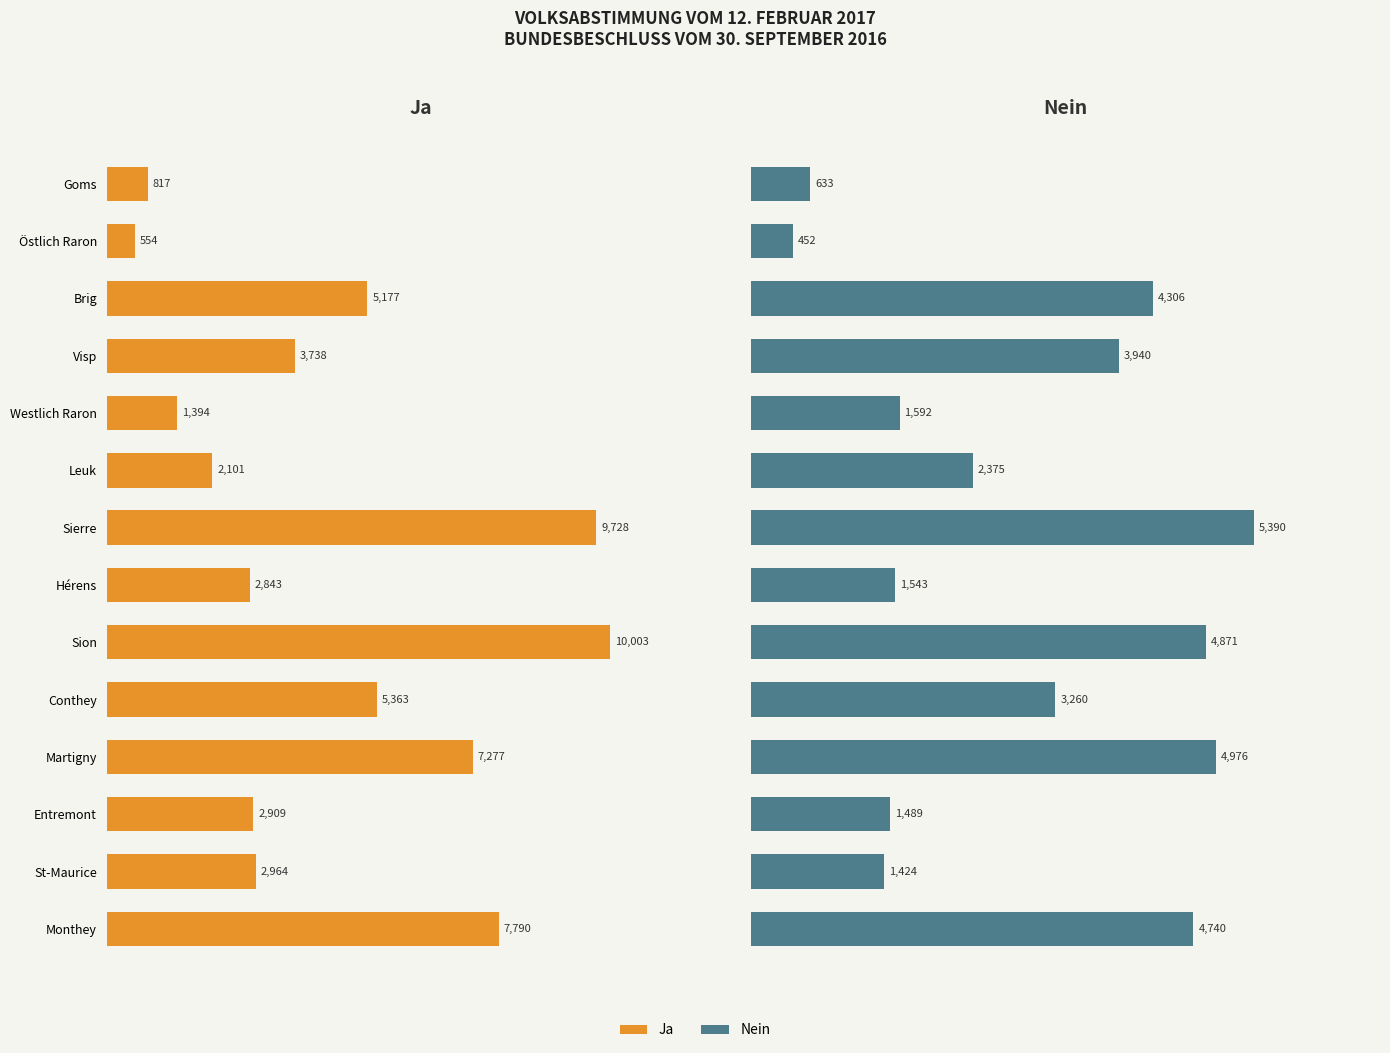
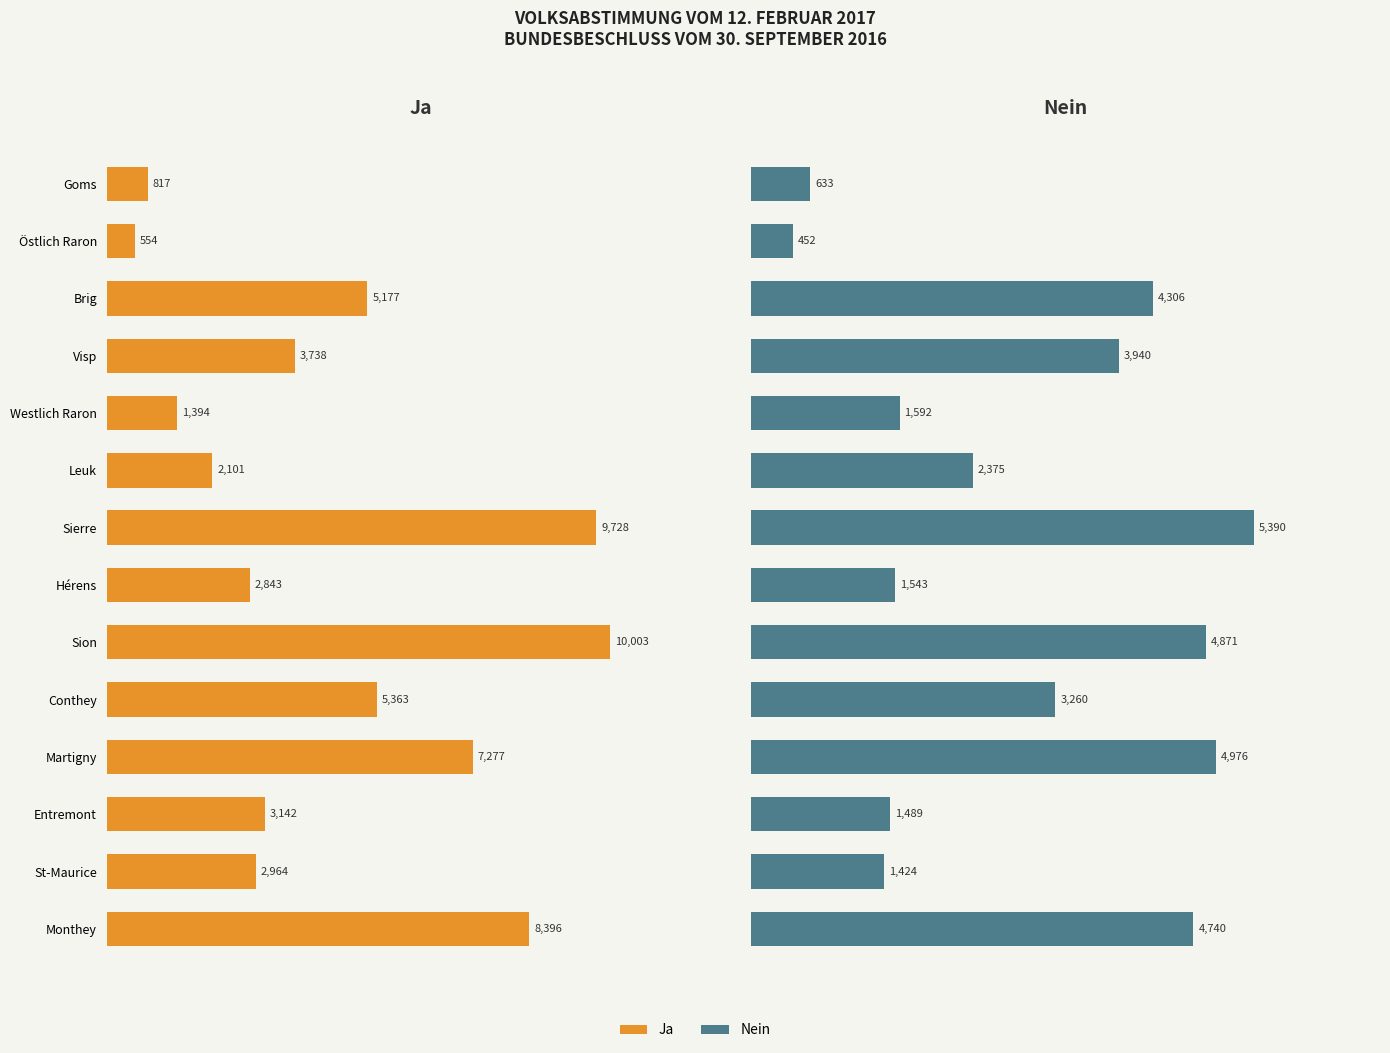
  {
    "Ja": {
      "Goms": "817",
      "Östlich Raron": "554",
      "Brig": "5,177",
      "Visp": "3,738",
      "Westlich Raron": "1,394",
      "Leuk": "2,101",
      "Sierre": "9,728",
      "Hérens": "2,843",
      "Sion": "10,003",
      "Conthey": "5,363",
      "Martigny": "7,277",
-     "Entremont": "2,909",
+     "Entremont": "3,142",
      "St-Maurice": "2,964",
-     "Monthey": "7,790"
+     "Monthey": "8,396"
    }
  }
